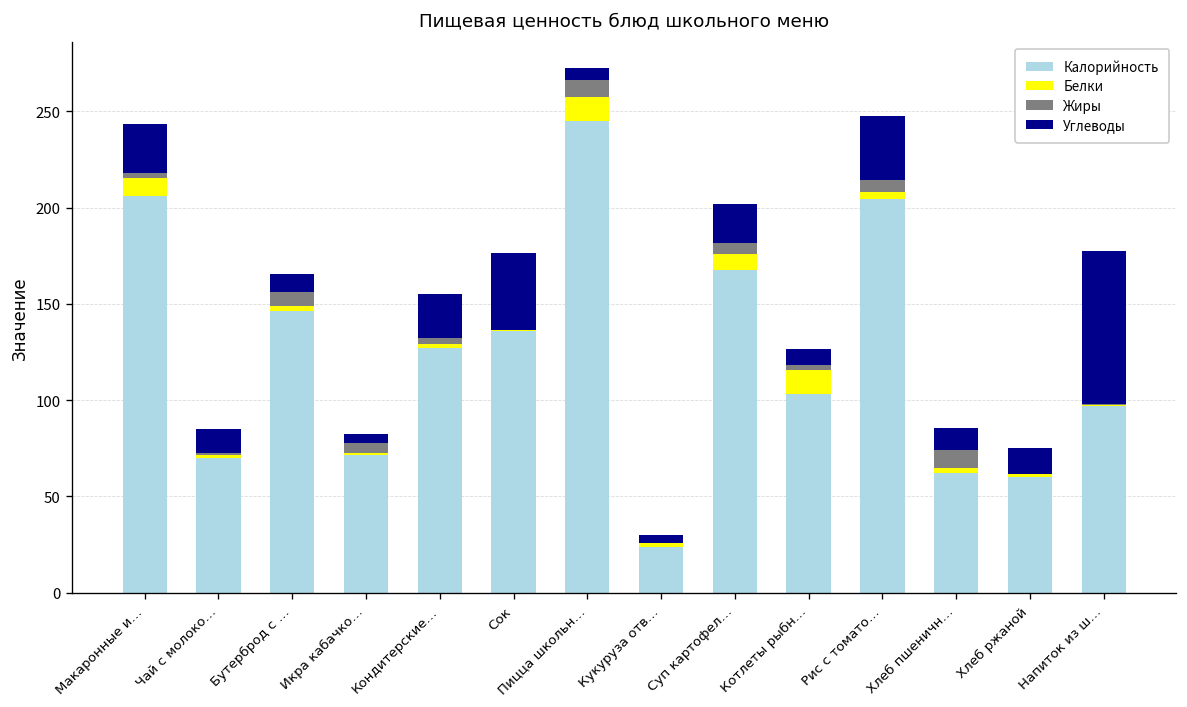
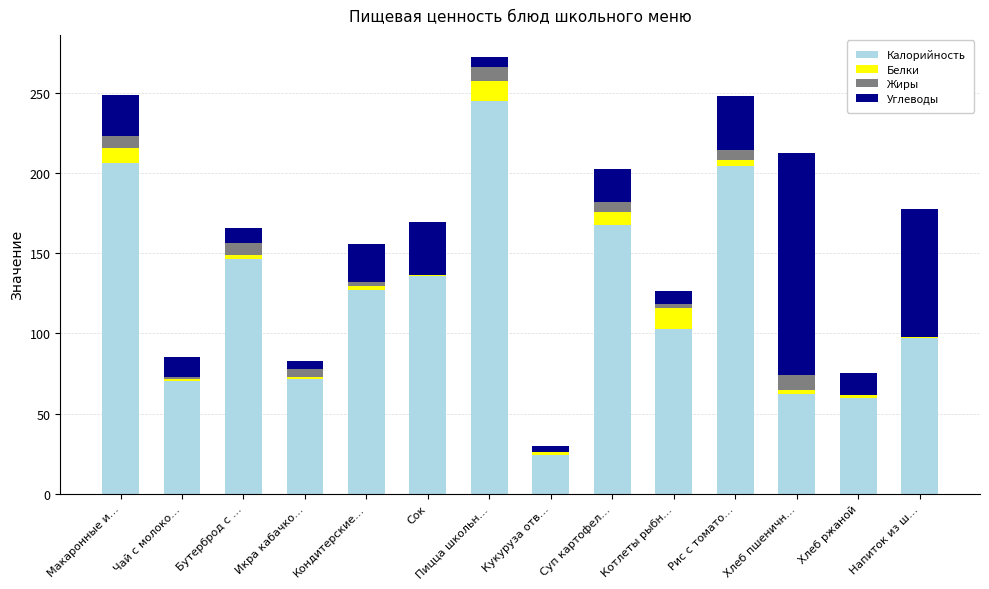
  {
    "Калорийность": {
      "Макаронные и…": 206,
      "Чай с молоко…": 70,
      "Бутерброд с …": 146,
      "Икра кабачко…": 71,
      "Кондитерские…": 127,
      "Сок": 136,
      "Пицца школьн…": 245,
      "Кукуруза отв…": 24,
      "Суп картофел…": 168,
      "Котлеты рыбн…": 103,
      "Рис с томато…": 204,
      "Хлеб пшеничн…": 62,
      "Хлеб ржаной": 60,
      "Напиток из ш…": 97
    },
    "Белки": {
      "Макаронные и…": 9,
      "Бутерброд с …": 3,
      "Кондитерские…": 2,
      "Пицца школьн…": 12,
      "Кукуруза отв…": 2,
      "Суп картофел…": 8,
      "Котлеты рыбн…": 13,
      "Рис с томато…": 4,
      "Хлеб пшеничн…": 2
    },
    "Жиры": {
-     "Макаронные и…": 3,
+     "Макаронные и…": 8,
      "Бутерброд с …": 7,
      "Икра кабачко…": 5,
      "Кондитерские…": 3,
      "Сок": 0,
      "Пицца школьн…": 9,
      "Суп картофел…": 6,
      "Котлеты рыбн…": 2,
      "Рис с томато…": 6,
      "Хлеб пшеничн…": 9
    },
    "Углеводы": {
      "Макаронные и…": 26,
      "Чай с молоко…": 12,
      "Бутерброд с …": 9,
      "Икра кабачко…": 5,
      "Кондитерские…": 23,
-     "Сок": 40,
+     "Сок": 33,
      "Пицца школьн…": 6,
      "Кукуруза отв…": 4,
      "Суп картофел…": 20,
      "Котлеты рыбн…": 8,
      "Рис с томато…": 34,
-     "Хлеб пшеничн…": 11,
+     "Хлеб пшеничн…": 138,
      "Хлеб ржаной": 13,
      "Напиток из ш…": 80
    }
  }
